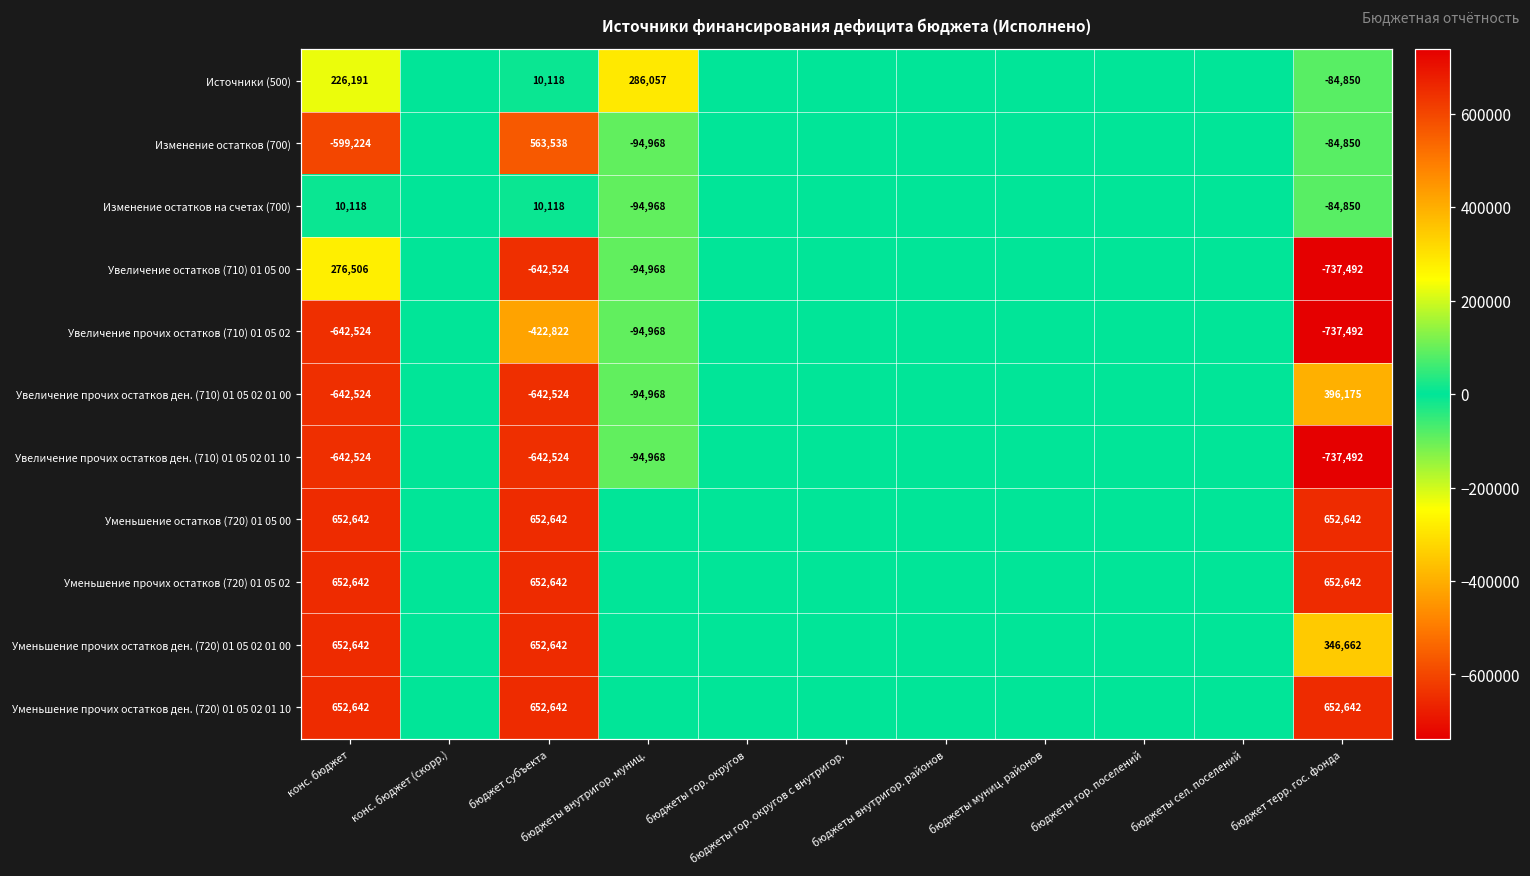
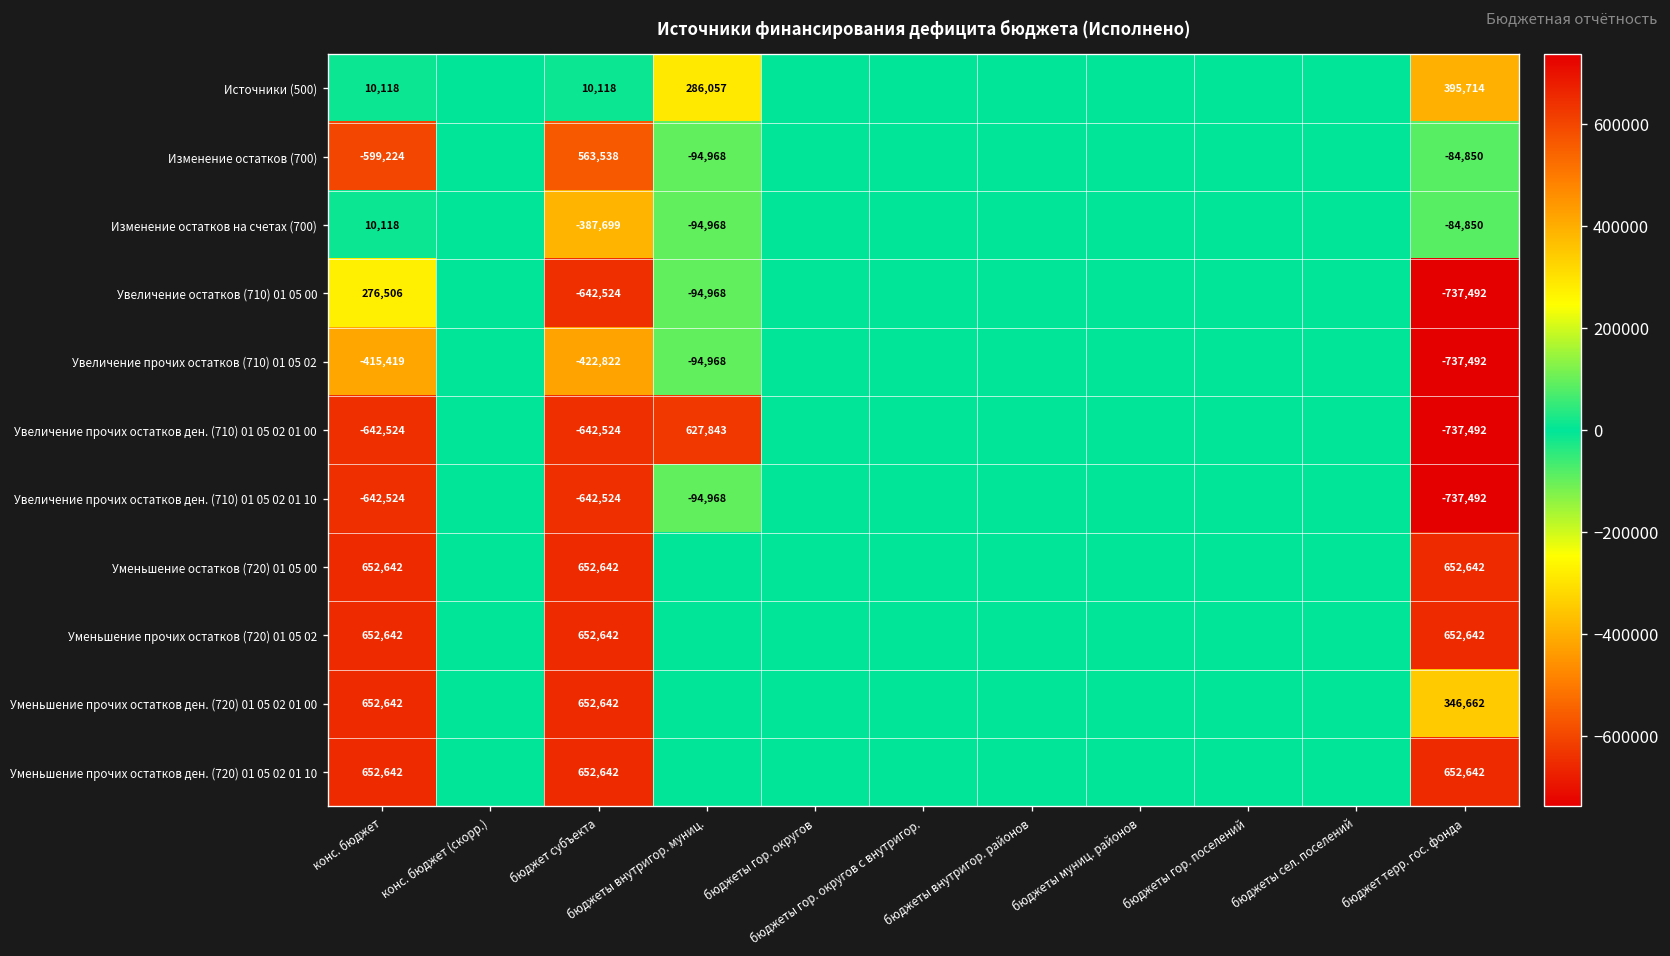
  {
    "Источники (500)": {
-     "конс. бюджет": "226,191",
+     "конс. бюджет": "10,118",
      "бюджет субъекта": "10,118",
      "бюджеты внутригор. муниц.": "286,057",
-     "бюджет терр. гос. фонда": "-84,850"
+     "бюджет терр. гос. фонда": "395,714"
    },
    "Изменение остатков (700)": {
      "конс. бюджет": "-599,224",
      "бюджет субъекта": "563,538",
      "бюджеты внутригор. муниц.": "-94,968",
      "бюджет терр. гос. фонда": "-84,850"
    },
    "Изменение остатков на счетах (700)": {
      "конс. бюджет": "10,118",
-     "бюджет субъекта": "10,118",
+     "бюджет субъекта": "-387,699",
      "бюджеты внутригор. муниц.": "-94,968",
      "бюджет терр. гос. фонда": "-84,850"
    },
    "Увеличение остатков (710) 01 05 00": {
      "конс. бюджет": "276,506",
      "бюджет субъекта": "-642,524",
      "бюджеты внутригор. муниц.": "-94,968",
      "бюджет терр. гос. фонда": "-737,492"
    },
    "Увеличение прочих остатков (710) 01 05 02": {
-     "конс. бюджет": "-642,524",
+     "конс. бюджет": "-415,419",
      "бюджет субъекта": "-422,822",
      "бюджеты внутригор. муниц.": "-94,968",
      "бюджет терр. гос. фонда": "-737,492"
    },
    "Увеличение прочих остатков ден. (710) 01 05 02 01 00": {
      "конс. бюджет": "-642,524",
      "бюджет субъекта": "-642,524",
-     "бюджеты внутригор. муниц.": "-94,968",
-     "бюджет терр. гос. фонда": "396,175"
+     "бюджеты внутригор. муниц.": "627,843",
+     "бюджет терр. гос. фонда": "-737,492"
    },
    "Увеличение прочих остатков ден. (710) 01 05 02 01 10": {
      "конс. бюджет": "-642,524",
      "бюджет субъекта": "-642,524",
      "бюджеты внутригор. муниц.": "-94,968",
      "бюджет терр. гос. фонда": "-737,492"
    },
    "Уменьшение остатков (720) 01 05 00": {
      "конс. бюджет": "652,642",
      "бюджет субъекта": "652,642",
      "бюджет терр. гос. фонда": "652,642"
    },
    "Уменьшение прочих остатков (720) 01 05 02": {
      "конс. бюджет": "652,642",
      "бюджет субъекта": "652,642",
      "бюджет терр. гос. фонда": "652,642"
    },
    "Уменьшение прочих остатков ден. (720) 01 05 02 01 00": {
      "конс. бюджет": "652,642",
      "бюджет субъекта": "652,642",
      "бюджет терр. гос. фонда": "346,662"
    },
    "Уменьшение прочих остатков ден. (720) 01 05 02 01 10": {
      "конс. бюджет": "652,642",
      "бюджет субъекта": "652,642",
      "бюджет терр. гос. фонда": "652,642"
    }
  }
